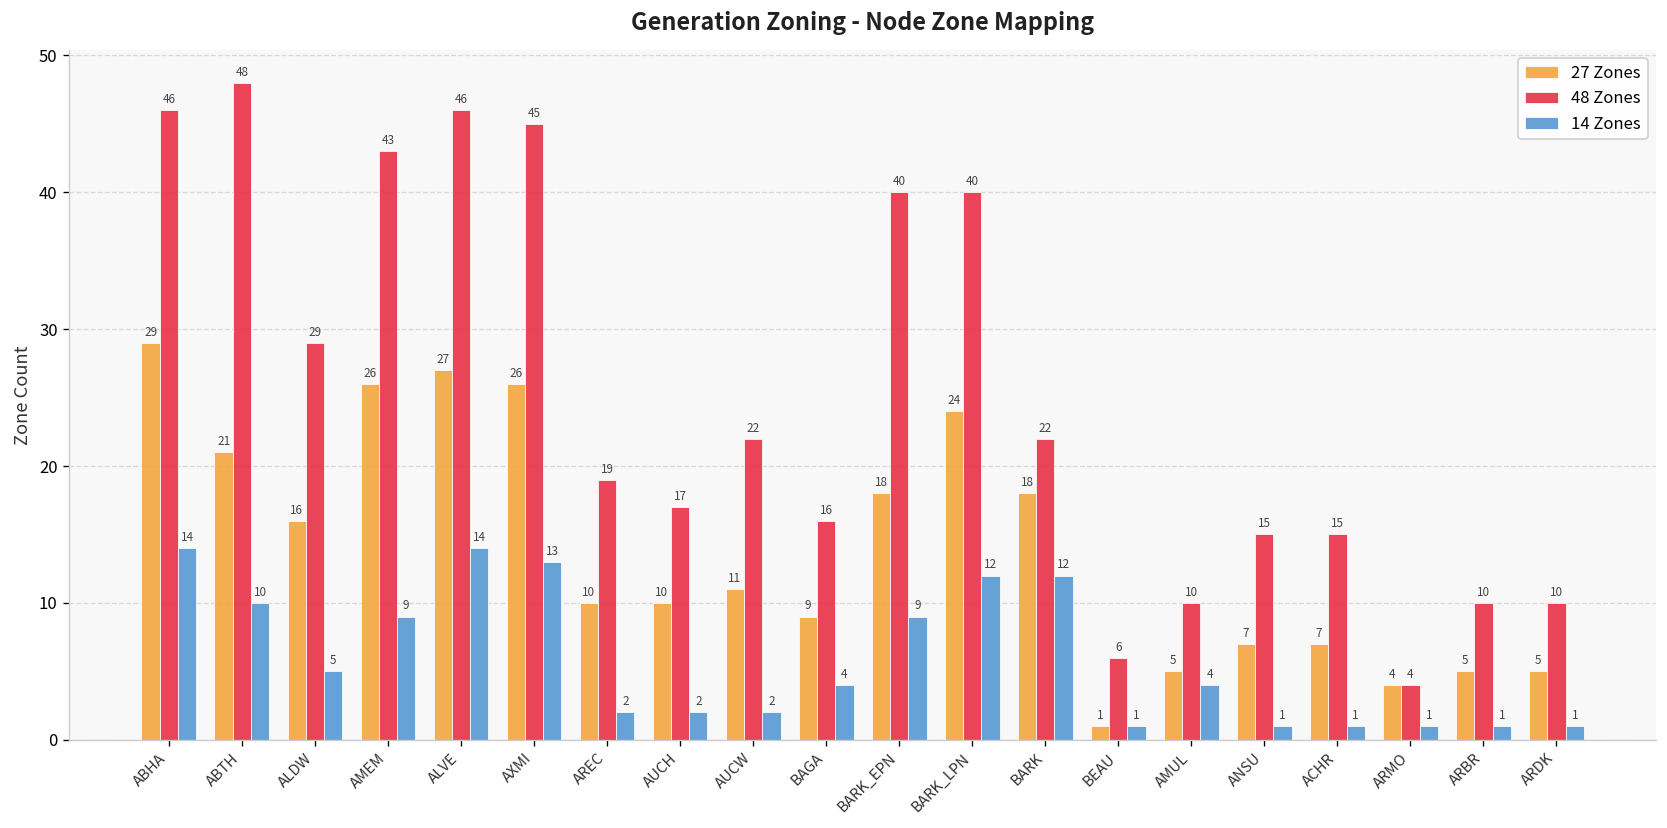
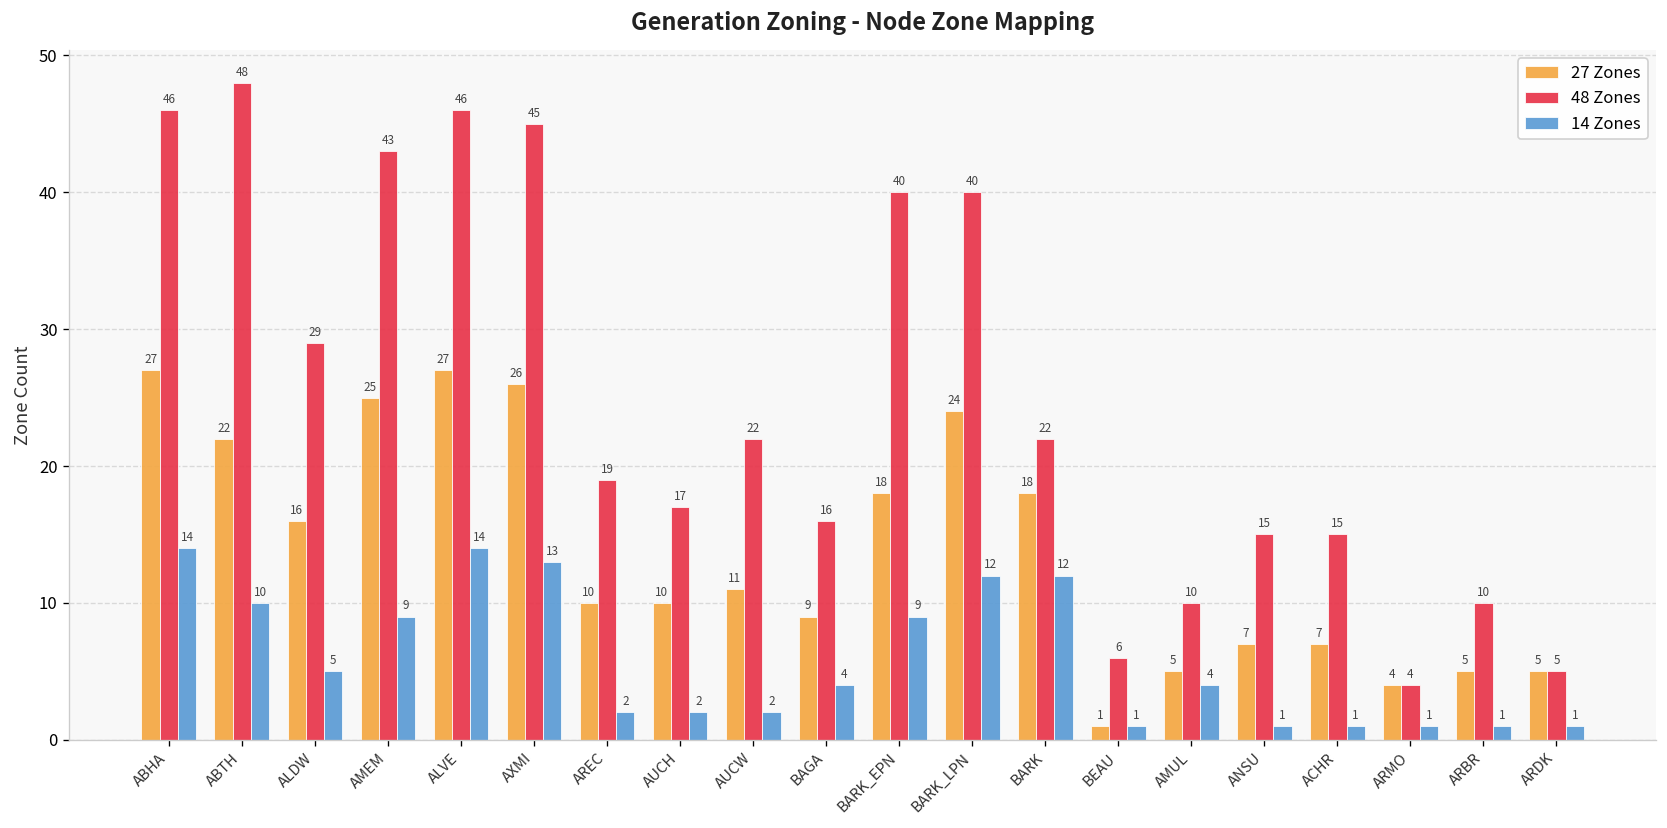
  {
    "27 Zones": {
-     "ABHA": 29,
-     "ABTH": 21,
+     "ABHA": 27,
+     "ABTH": 22,
      "ALDW": 16,
-     "AMEM": 26,
+     "AMEM": 25,
      "ALVE": 27,
      "AXMI": 26,
      "AREC": 10,
      "AUCH": 10,
      "AUCW": 11,
      "BAGA": 9,
      "BARK_EPN": 18,
      "BARK_LPN": 24,
      "BARK": 18,
      "BEAU": 1,
      "AMUL": 5,
      "ANSU": 7,
      "ACHR": 7,
      "ARMO": 4,
      "ARBR": 5,
      "ARDK": 5
    },
    "48 Zones": {
      "ABHA": 46,
      "ABTH": 48,
      "ALDW": 29,
      "AMEM": 43,
      "ALVE": 46,
      "AXMI": 45,
      "AREC": 19,
      "AUCH": 17,
      "AUCW": 22,
      "BAGA": 16,
      "BARK_EPN": 40,
      "BARK_LPN": 40,
      "BARK": 22,
      "BEAU": 6,
      "AMUL": 10,
      "ANSU": 15,
      "ACHR": 15,
      "ARMO": 4,
      "ARBR": 10,
-     "ARDK": 10
+     "ARDK": 5
    },
    "14 Zones": {
      "ABHA": 14,
      "ABTH": 10,
      "ALDW": 5,
      "AMEM": 9,
      "ALVE": 14,
      "AXMI": 13,
      "AREC": 2,
      "AUCH": 2,
      "AUCW": 2,
      "BAGA": 4,
      "BARK_EPN": 9,
      "BARK_LPN": 12,
      "BARK": 12,
      "BEAU": 1,
      "AMUL": 4,
      "ANSU": 1,
      "ACHR": 1,
      "ARMO": 1,
      "ARBR": 1,
      "ARDK": 1
    }
  }
